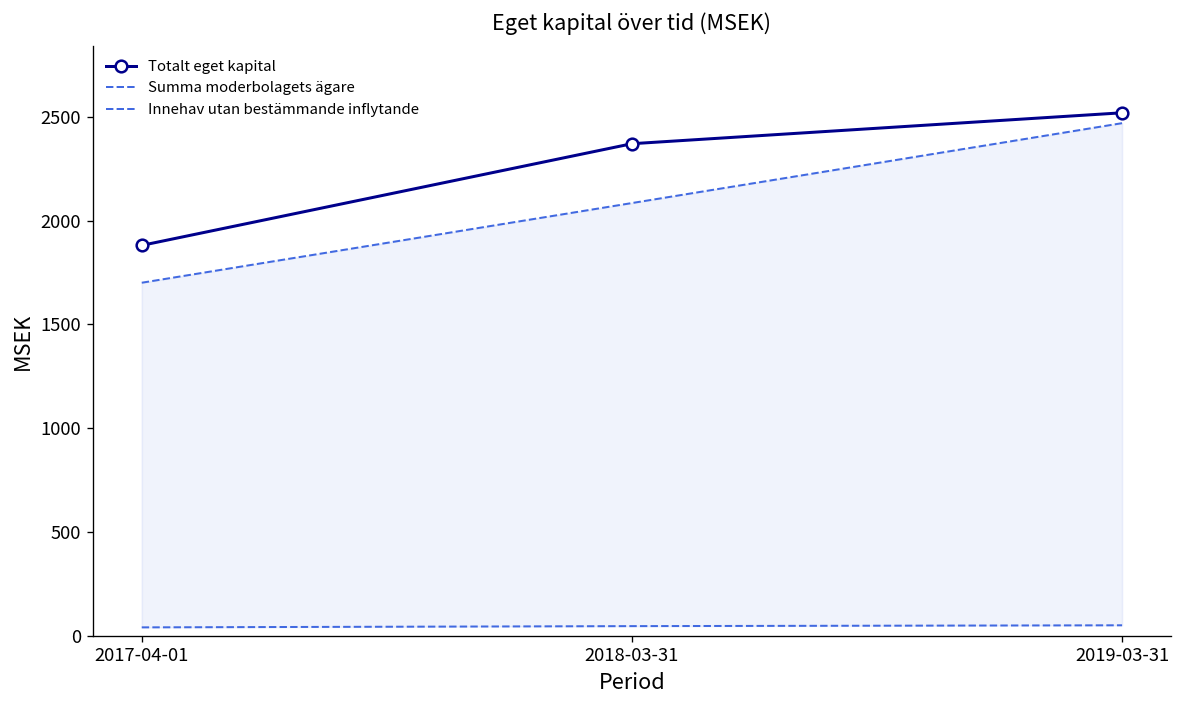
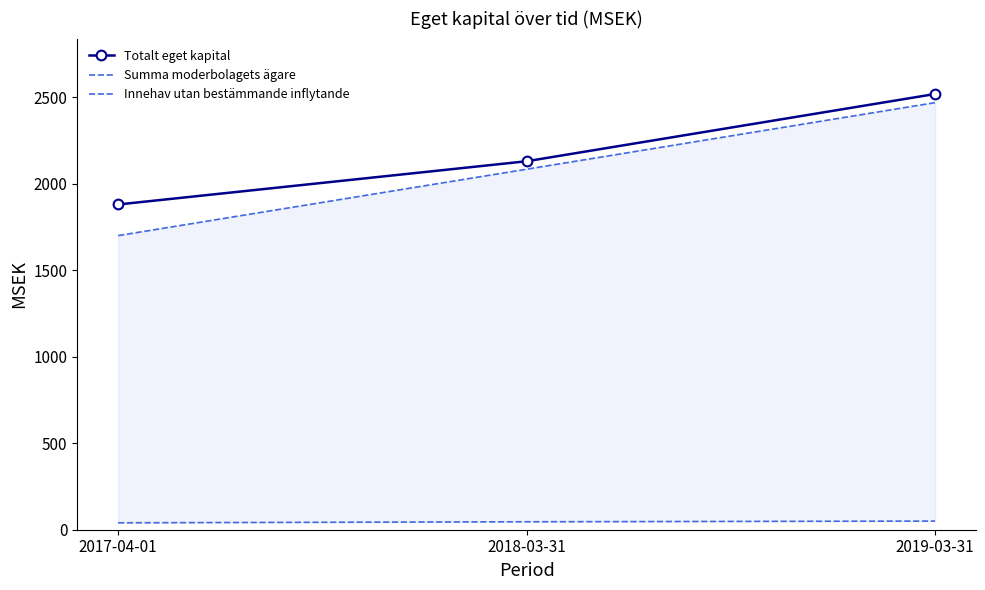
  {
    "Totalt eget kapital": {
      "2017-04-01": 1880,
-     "2018-03-31": 2370,
+     "2018-03-31": 2130,
      "2019-03-31": 2520
    }
  }
